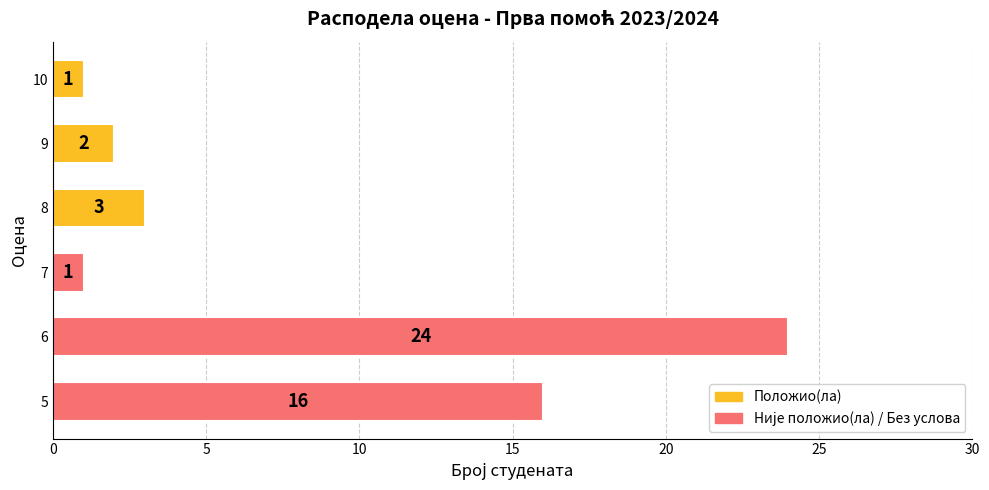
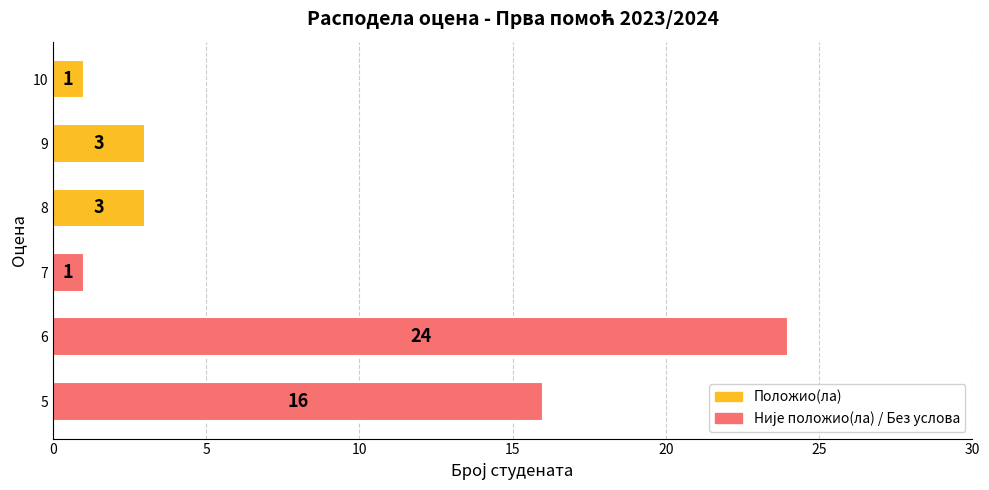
  {
    "10": 1,
-   "9": 2,
+   "9": 3,
    "8": 3,
    "7": 1,
    "6": 24,
    "5": 16
  }
